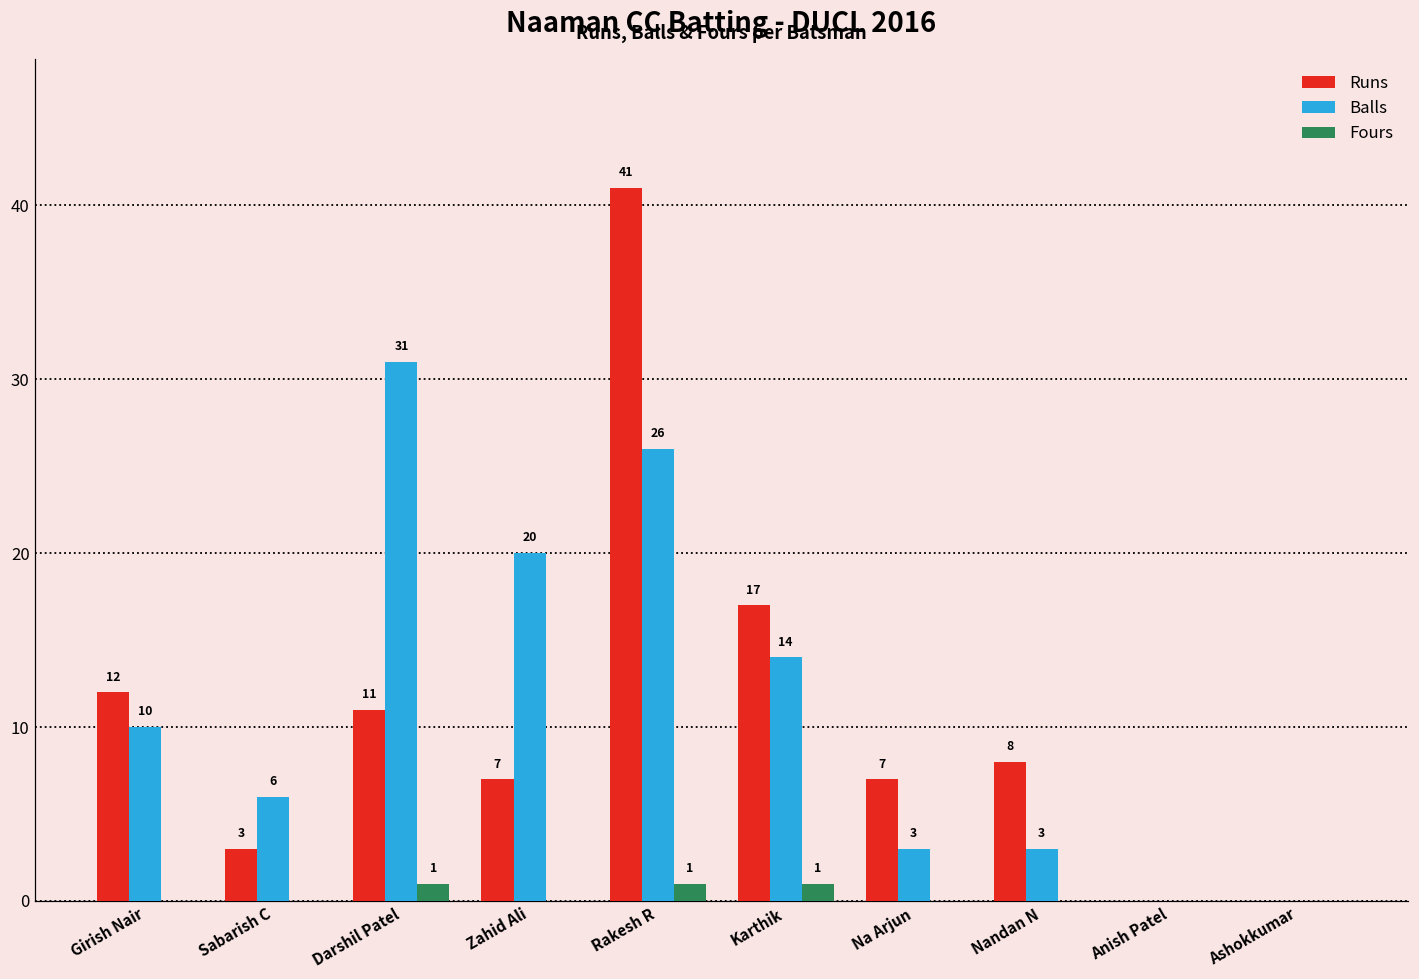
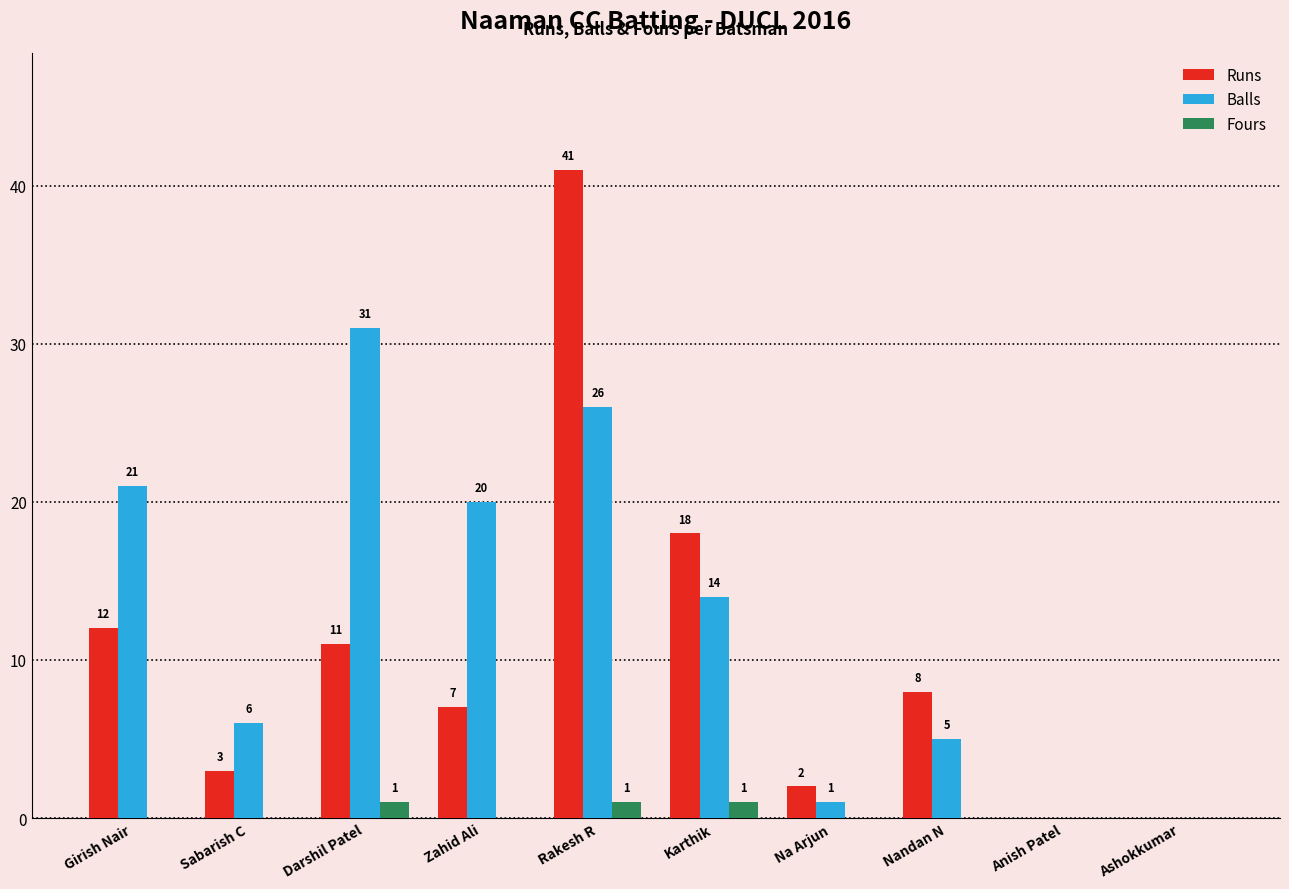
  {
    "Runs": {
      "Girish Nair": 12,
      "Sabarish C": 3,
      "Darshil Patel": 11,
      "Zahid Ali": 7,
      "Rakesh R": 41,
-     "Karthik": 17,
-     "Na Arjun": 7,
+     "Karthik": 18,
+     "Na Arjun": 2,
      "Nandan N": 8
    },
    "Balls": {
-     "Girish Nair": 10,
+     "Girish Nair": 21,
      "Sabarish C": 6,
      "Darshil Patel": 31,
      "Zahid Ali": 20,
      "Rakesh R": 26,
      "Karthik": 14,
-     "Na Arjun": 3,
-     "Nandan N": 3
+     "Na Arjun": 1,
+     "Nandan N": 5
    },
    "Fours": {
      "Darshil Patel": 1,
      "Rakesh R": 1,
      "Karthik": 1
    }
  }
